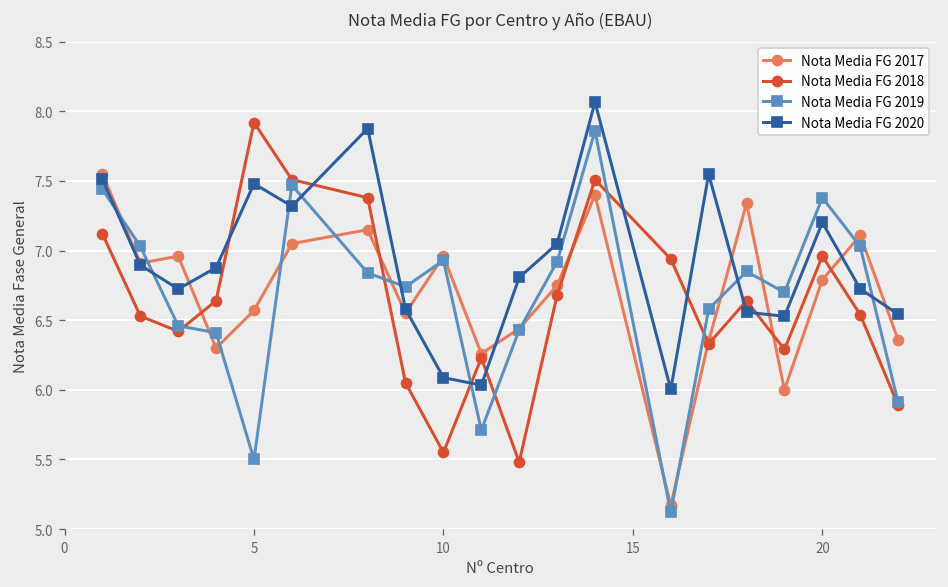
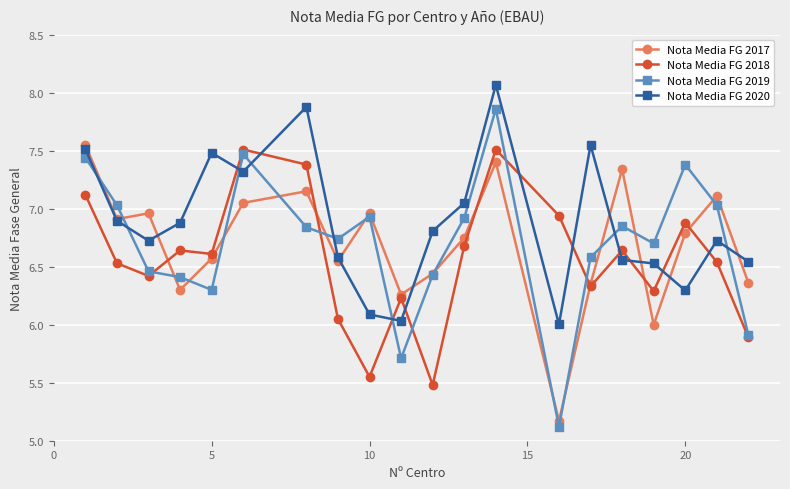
  {
    "Nota Media FG 2017": {
      "5": 6.57,
      "10": 6.96,
      "20": 6.79
    },
    "Nota Media FG 2018": {
-     "5": 7.92,
+     "5": 6.61,
      "10": 5.55,
-     "20": 6.96
+     "20": 6.88
    },
    "Nota Media FG 2019": {
-     "5": 5.5,
+     "5": 6.3,
      "10": 6.93,
      "20": 7.4
    },
    "Nota Media FG 2020": {
      "5": 7.48,
      "10": 6.09,
-     "20": 7.20
+     "20": 6.30
    }
  }
